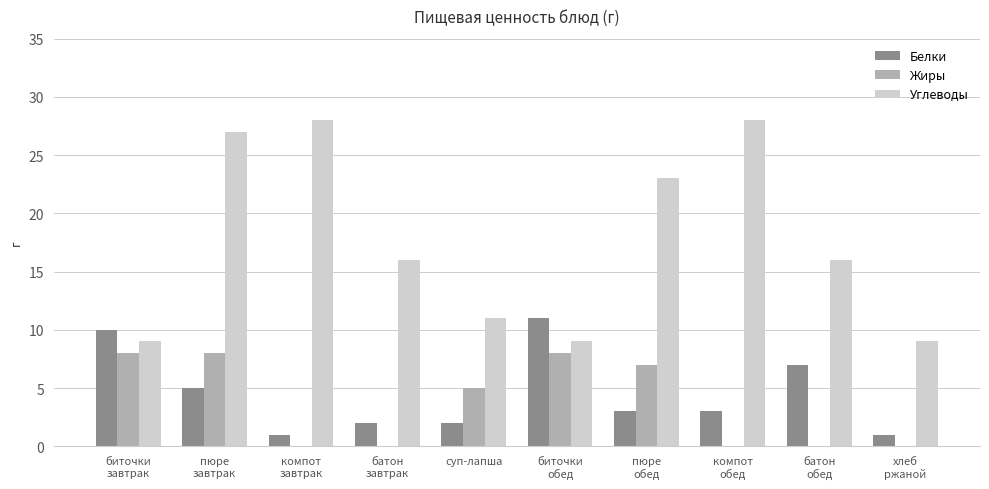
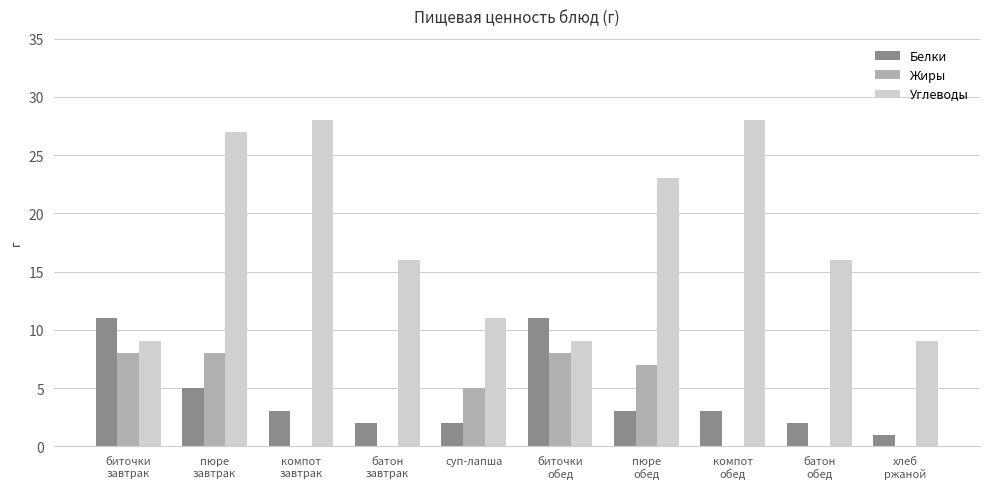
  {
    "Белки": {
-     "биточки завтрак": 10,
+     "биточки завтрак": 11,
      "пюре завтрак": 5,
-     "компот завтрак": 1,
+     "компот завтрак": 3,
      "батон завтрак": 2,
      "суп-лапша": 2,
      "биточки обед": 11,
      "пюре обед": 3,
      "компот обед": 3,
-     "батон обед": 7,
+     "батон обед": 2,
      "хлеб ржаной": 1
    }
  }
